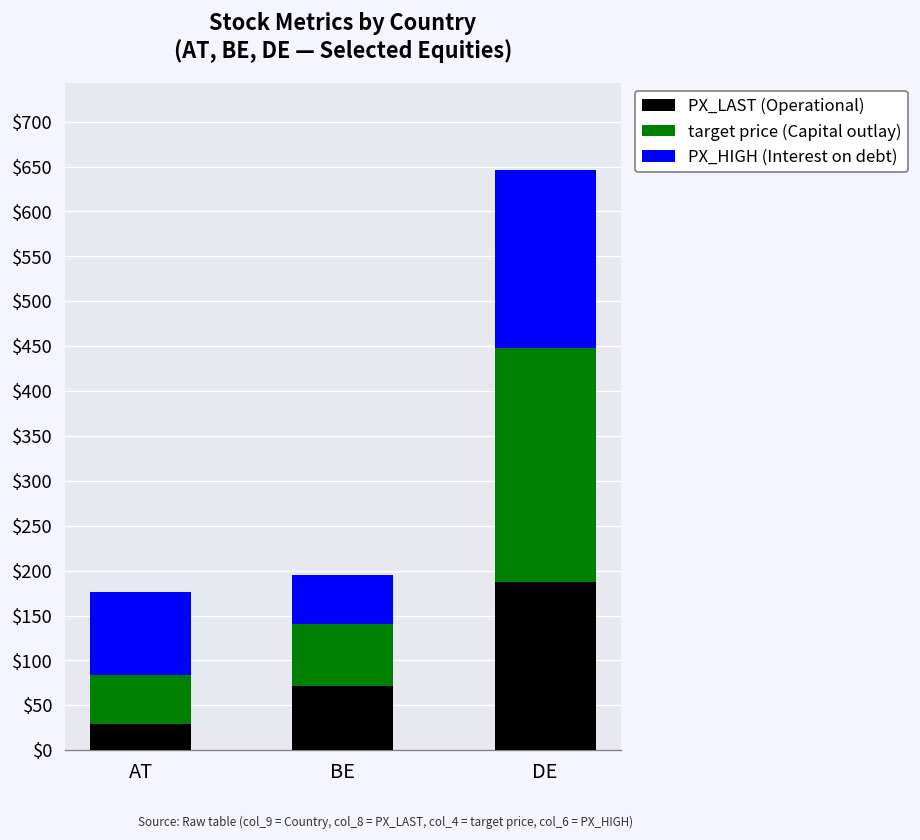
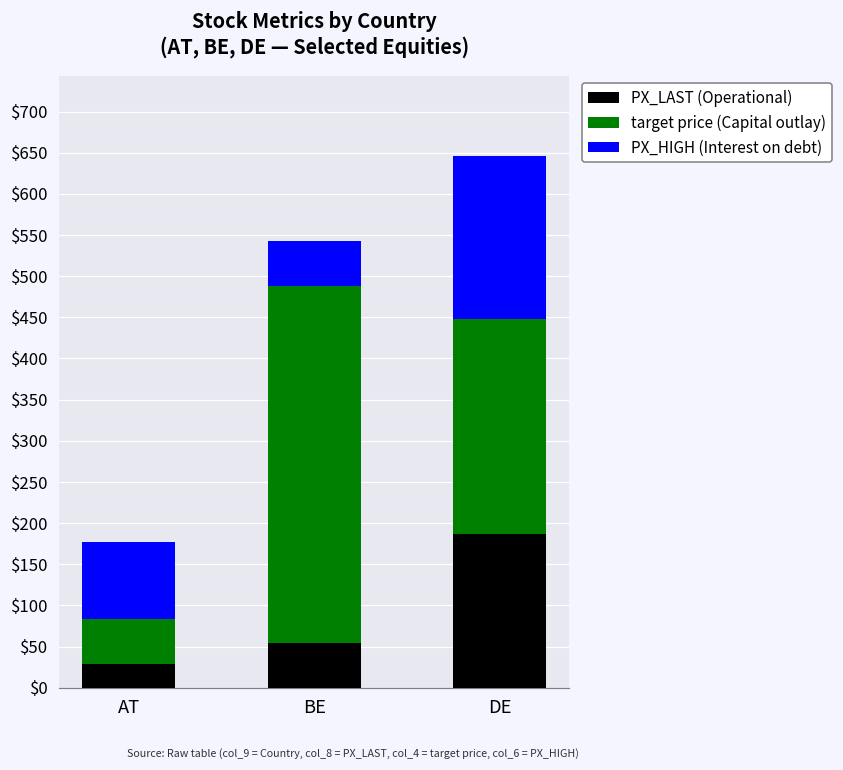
  {
    "PX_LAST (Operational)": {
      "AT": "$30",
-     "BE": "$70",
+     "BE": "$50",
      "DE": "$190"
    },
    "target price (Capital outlay)": {
      "AT": "$50",
-     "BE": "$70",
+     "BE": "$430",
      "DE": "$260"
    },
    "PX_HIGH (Interest on debt)": {
      "AT": "$90",
      "BE": "$60",
      "DE": "$200"
    }
  }
